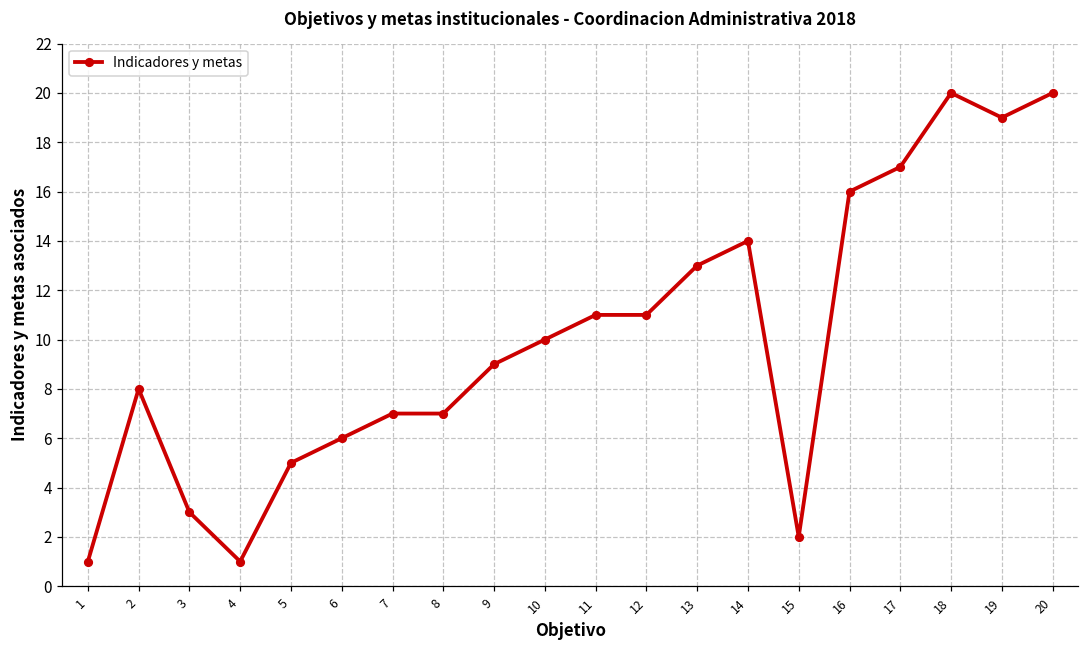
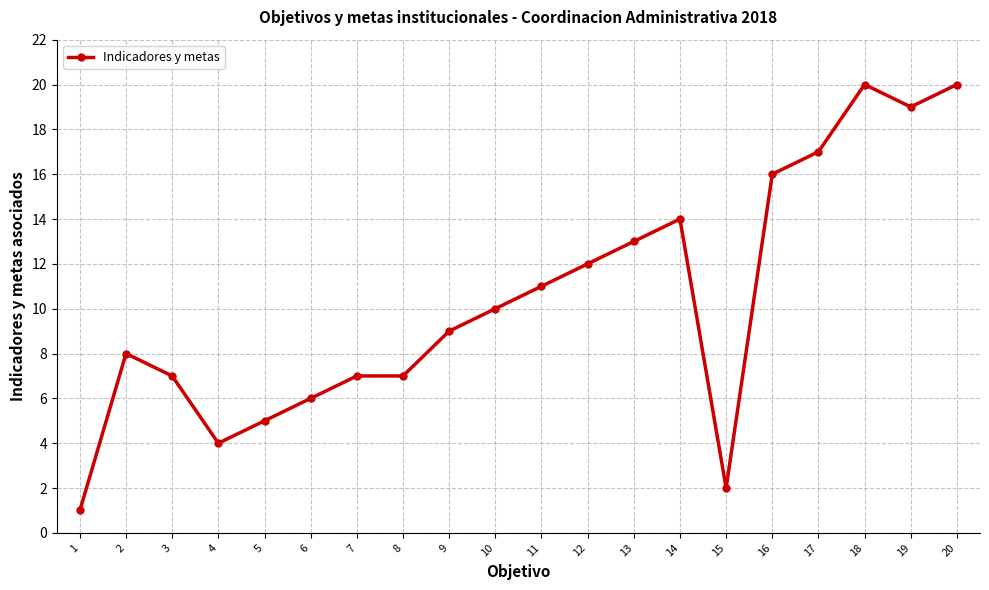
  {
    "1": 1,
    "2": 8,
-   "3": 3,
-   "4": 1,
+   "3": 7,
+   "4": 4,
    "5": 5,
    "6": 6,
    "7": 7,
    "8": 7,
    "9": 9,
    "10": 10,
    "11": 11,
-   "12": 11,
+   "12": 12,
    "13": 13,
    "14": 14,
    "15": 2,
    "16": 16,
    "17": 17,
    "18": 20,
    "19": 19,
    "20": 20
  }
